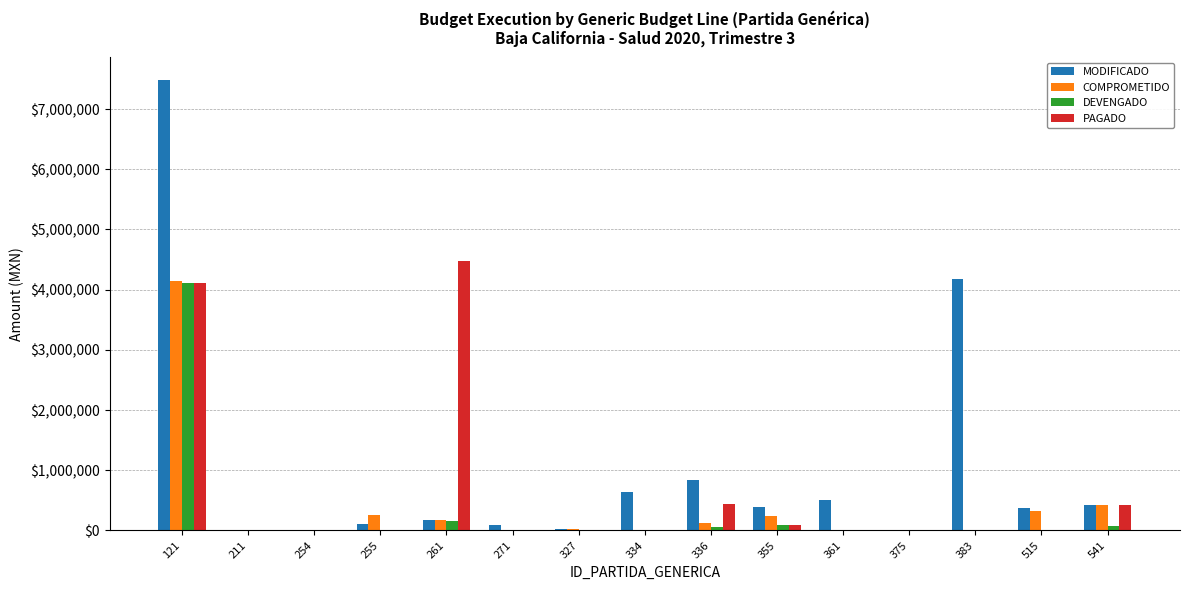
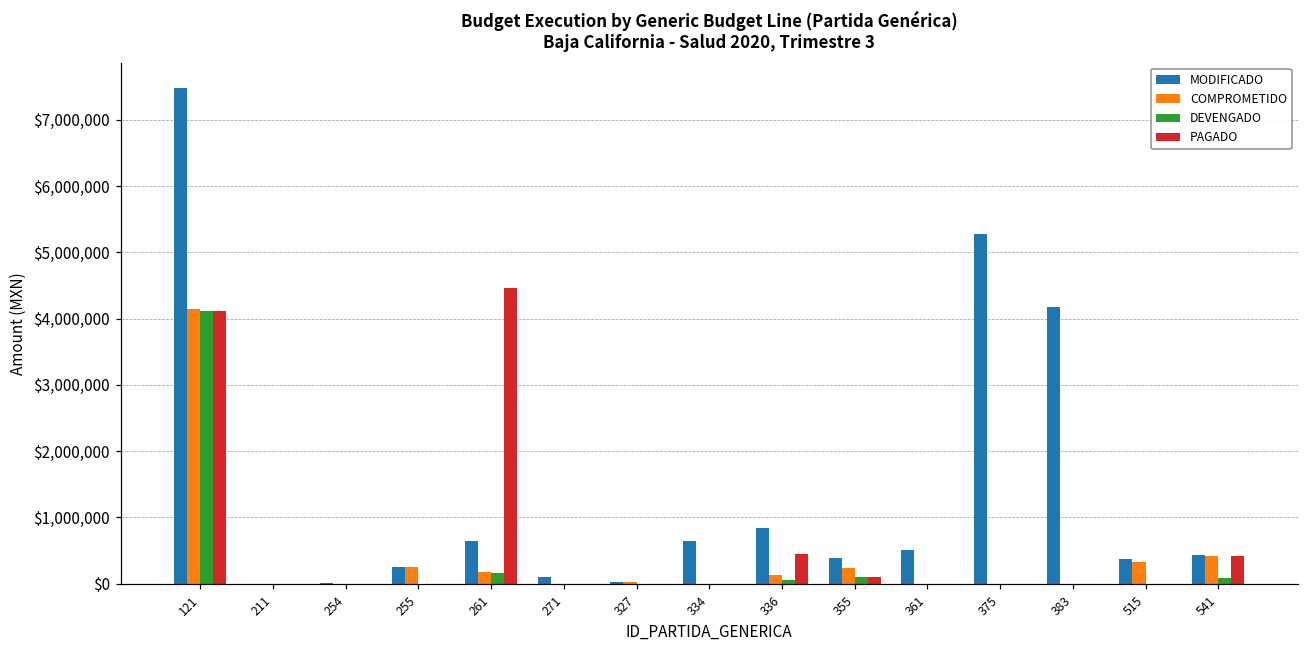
  {
    "MODIFICADO": {
      "121": "$7,500,000",
-     "255": "$100,000",
-     "261": "$200,000",
+     "255": "$300,000",
+     "261": "$600,000",
      "271": "$100,000",
      "334": "$600,000",
      "336": "$800,000",
      "355": "$400,000",
      "361": "$500,000",
-     "375": "$0",
+     "375": "$5,300,000",
      "383": "$4,200,000",
      "515": "$400,000",
      "541": "$400,000"
    },
    "COMPROMETIDO": {
      "121": "$4,100,000",
      "254": "$0",
      "255": "$300,000",
      "261": "$200,000",
      "271": "$0",
      "334": "$0",
      "336": "$100,000",
      "355": "$200,000",
      "361": "$0",
      "375": "$0",
      "383": "$0",
      "515": "$300,000",
      "541": "$400,000"
    },
    "DEVENGADO": {
      "121": "$4,100,000",
      "254": "$0",
      "255": "$0",
      "261": "$200,000",
      "271": "$0",
      "327": "$0",
      "334": "$0",
      "336": "$0",
      "355": "$100,000",
      "361": "$0",
      "375": "$0",
      "383": "$0",
      "515": "$0",
      "541": "$100,000"
    },
    "PAGADO": {
      "121": "$4,100,000",
      "254": "$0",
      "255": "$0",
      "261": "$4,500,000",
      "271": "$0",
      "327": "$0",
      "334": "$0",
      "336": "$400,000",
      "355": "$100,000",
      "361": "$0",
      "375": "$0",
      "383": "$0",
      "515": "$0",
      "541": "$400,000"
    }
  }
